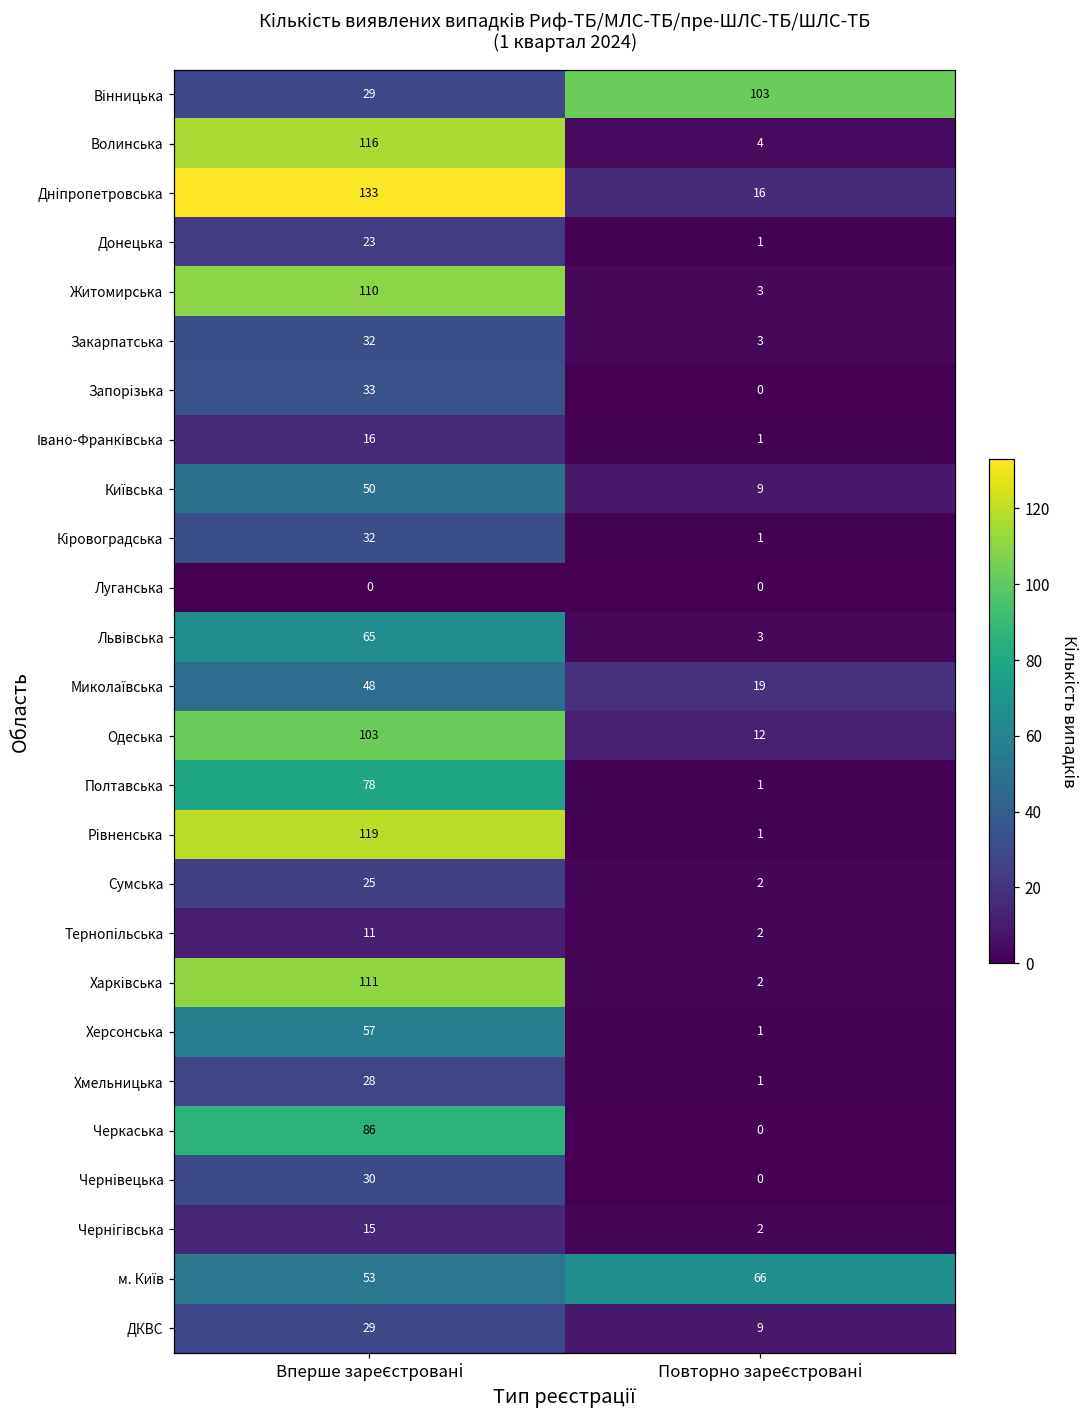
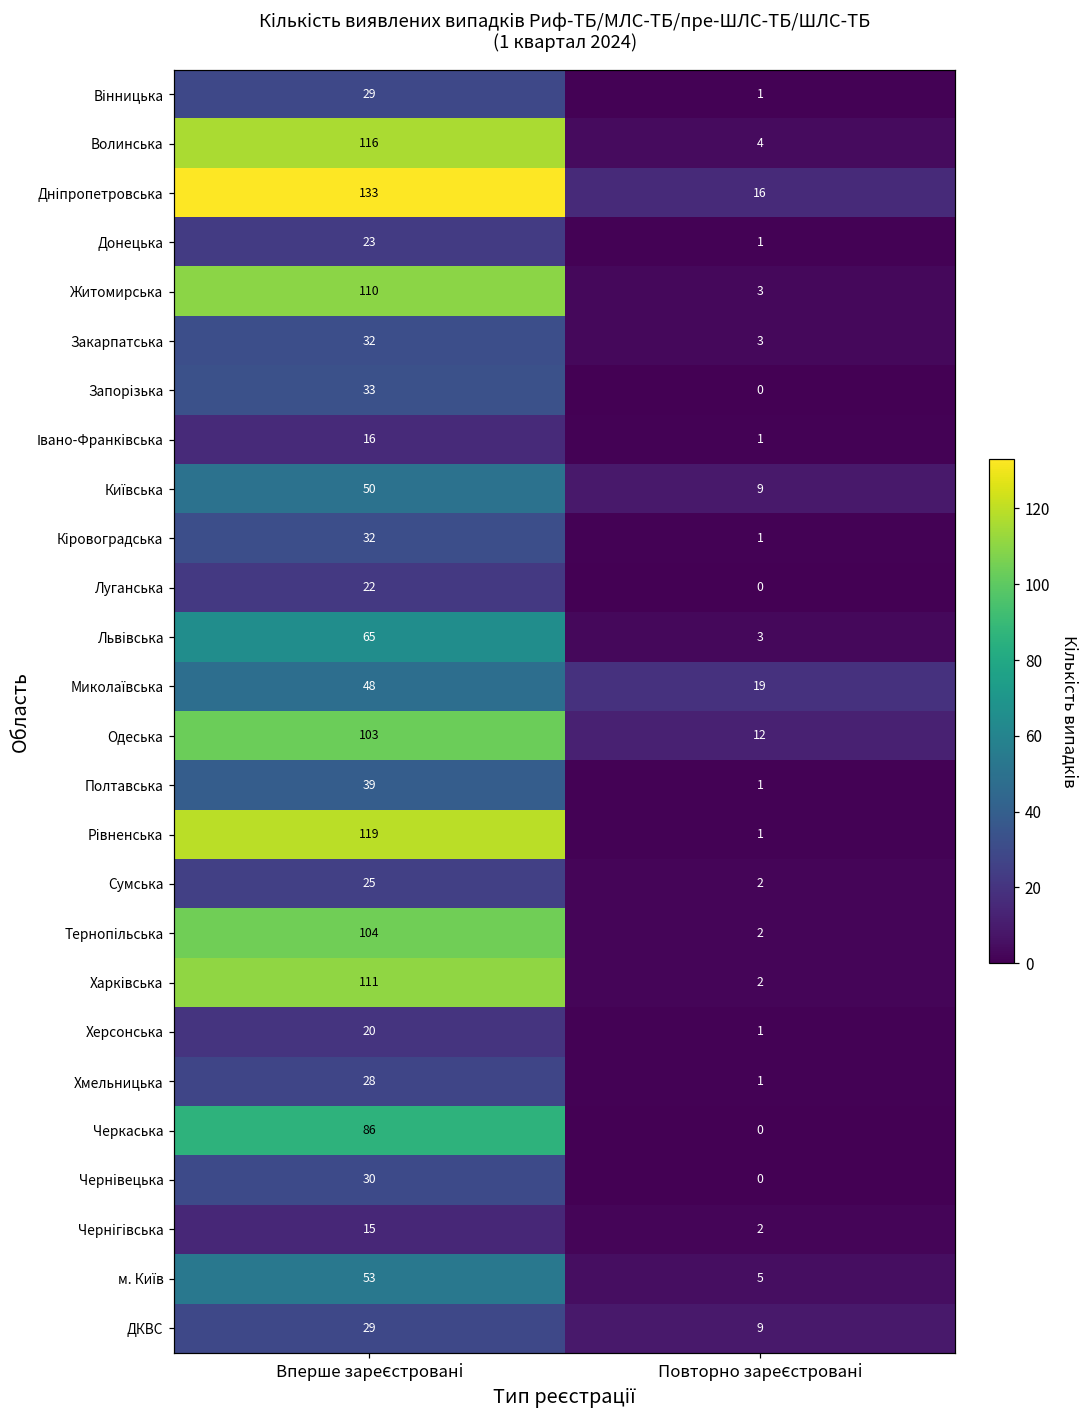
  {
    "Вінницька": {
      "Вперше зареєстровані": 29,
-     "Повторно зареєстровані": 103
+     "Повторно зареєстровані": 1
    },
    "Волинська": {
      "Вперше зареєстровані": 116,
      "Повторно зареєстровані": 4
    },
    "Дніпропетровська": {
      "Вперше зареєстровані": 133,
      "Повторно зареєстровані": 16
    },
    "Донецька": {
      "Вперше зареєстровані": 23,
      "Повторно зареєстровані": 1
    },
    "Житомирська": {
      "Вперше зареєстровані": 110,
      "Повторно зареєстровані": 3
    },
    "Закарпатська": {
      "Вперше зареєстровані": 32,
      "Повторно зареєстровані": 3
    },
    "Запорізька": {
      "Вперше зареєстровані": 33,
      "Повторно зареєстровані": 0
    },
    "Івано-Франківська": {
      "Вперше зареєстровані": 16,
      "Повторно зареєстровані": 1
    },
    "Київська": {
      "Вперше зареєстровані": 50,
      "Повторно зареєстровані": 9
    },
    "Кіровоградська": {
      "Вперше зареєстровані": 32,
      "Повторно зареєстровані": 1
    },
    "Луганська": {
-     "Вперше зареєстровані": 0,
+     "Вперше зареєстровані": 22,
      "Повторно зареєстровані": 0
    },
    "Львівська": {
      "Вперше зареєстровані": 65,
      "Повторно зареєстровані": 3
    },
    "Миколаївська": {
      "Вперше зареєстровані": 48,
      "Повторно зареєстровані": 19
    },
    "Одеська": {
      "Вперше зареєстровані": 103,
      "Повторно зареєстровані": 12
    },
    "Полтавська": {
-     "Вперше зареєстровані": 78,
+     "Вперше зареєстровані": 39,
      "Повторно зареєстровані": 1
    },
    "Рівненська": {
      "Вперше зареєстровані": 119,
      "Повторно зареєстровані": 1
    },
    "Сумська": {
      "Вперше зареєстровані": 25,
      "Повторно зареєстровані": 2
    },
    "Тернопільська": {
-     "Вперше зареєстровані": 11,
+     "Вперше зареєстровані": 104,
      "Повторно зареєстровані": 2
    },
    "Харківська": {
      "Вперше зареєстровані": 111,
      "Повторно зареєстровані": 2
    },
    "Херсонська": {
-     "Вперше зареєстровані": 57,
+     "Вперше зареєстровані": 20,
      "Повторно зареєстровані": 1
    },
    "Хмельницька": {
      "Вперше зареєстровані": 28,
      "Повторно зареєстровані": 1
    },
    "Черкаська": {
      "Вперше зареєстровані": 86,
      "Повторно зареєстровані": 0
    },
    "Чернівецька": {
      "Вперше зареєстровані": 30,
      "Повторно зареєстровані": 0
    },
    "Чернігівська": {
      "Вперше зареєстровані": 15,
      "Повторно зареєстровані": 2
    },
    "м. Київ": {
      "Вперше зареєстровані": 53,
-     "Повторно зареєстровані": 66
+     "Повторно зареєстровані": 5
    },
    "ДКВС": {
      "Вперше зареєстровані": 29,
      "Повторно зареєстровані": 9
    }
  }
